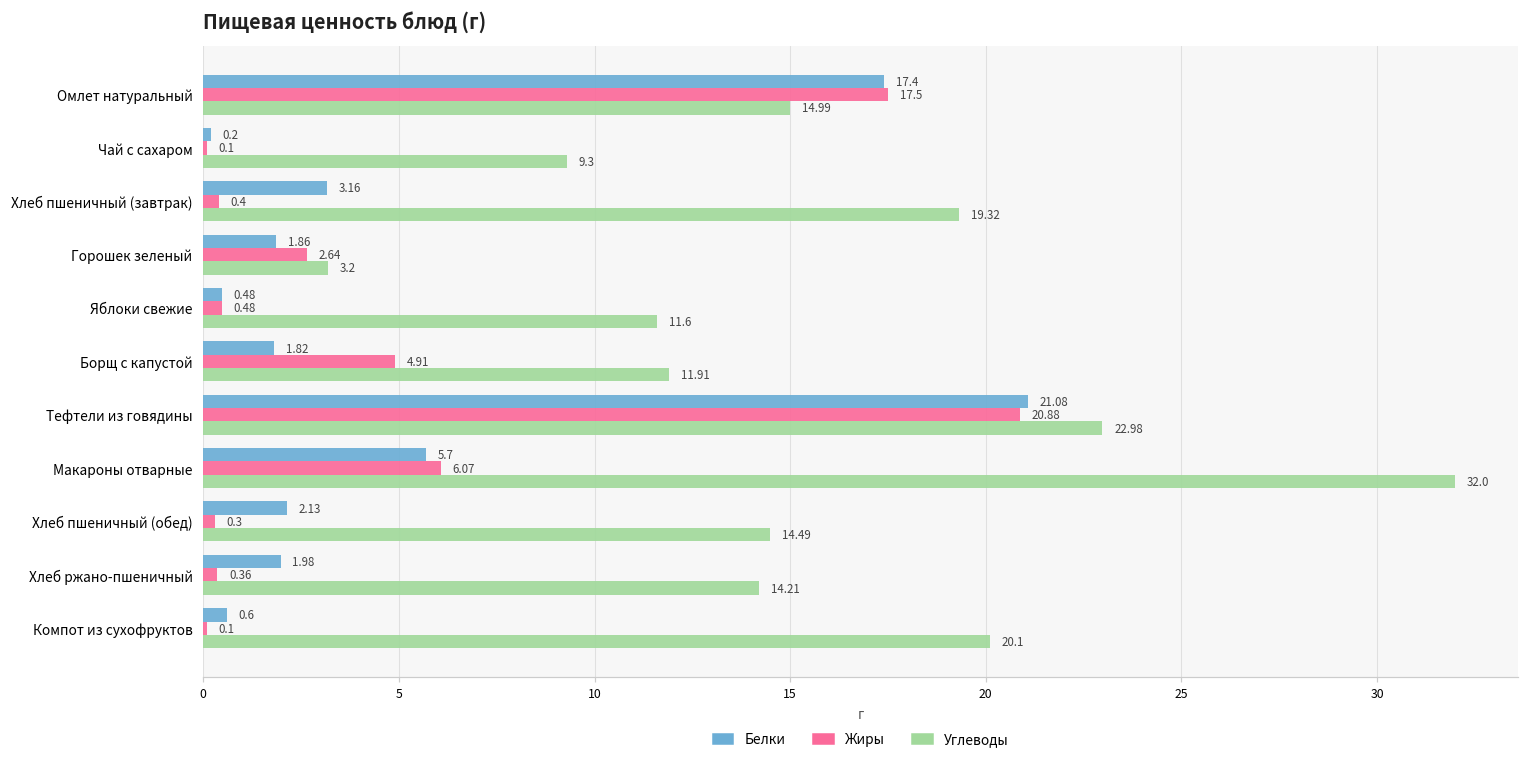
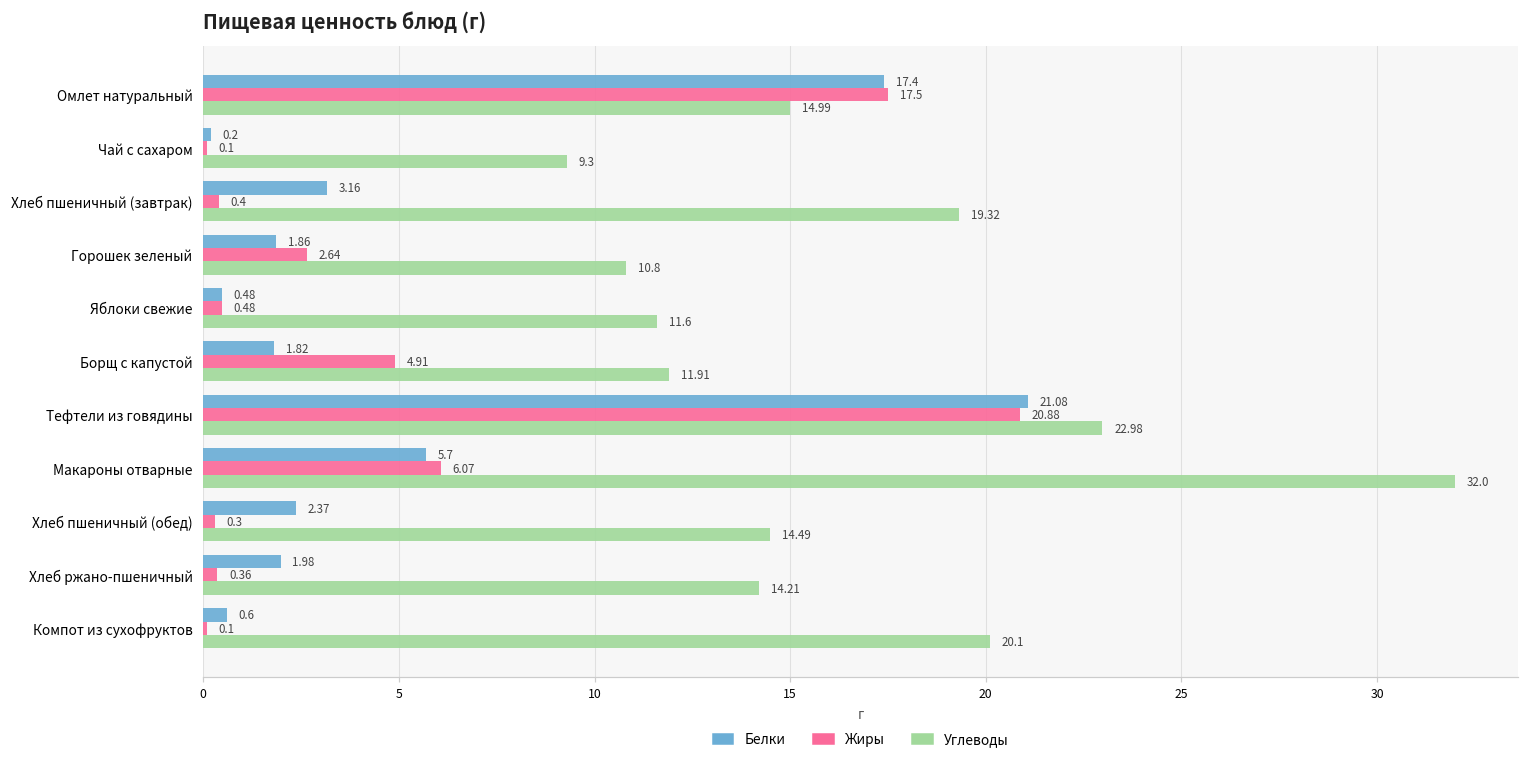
  {
    "Белки": {
      "Омлет натуральный": 17.4,
      "Чай с сахаром": 0.2,
      "Хлеб пшеничный (завтрак)": 3.16,
      "Горошек зеленый": 1.86,
      "Яблоки свежие": 0.48,
      "Борщ с капустой": 1.82,
      "Тефтели из говядины": 21.08,
      "Макароны отварные": 5.7,
-     "Хлеб пшеничный (обед)": 2.13,
+     "Хлеб пшеничный (обед)": 2.37,
      "Хлеб ржано-пшеничный": 1.98,
      "Компот из сухофруктов": 0.6
    },
    "Жиры": {
      "Омлет натуральный": 17.5,
      "Чай с сахаром": 0.1,
      "Хлеб пшеничный (завтрак)": 0.4,
      "Горошек зеленый": 2.64,
      "Яблоки свежие": 0.48,
      "Борщ с капустой": 4.91,
      "Тефтели из говядины": 20.88,
      "Макароны отварные": 6.07,
      "Хлеб пшеничный (обед)": 0.3,
      "Хлеб ржано-пшеничный": 0.36,
      "Компот из сухофруктов": 0.1
    },
    "Углеводы": {
      "Омлет натуральный": 14.99,
      "Чай с сахаром": 9.3,
      "Хлеб пшеничный (завтрак)": 19.32,
-     "Горошек зеленый": 3.2,
+     "Горошек зеленый": 10.8,
      "Яблоки свежие": 11.6,
      "Борщ с капустой": 11.91,
      "Тефтели из говядины": 22.98,
      "Макароны отварные": 32.0,
      "Хлеб пшеничный (обед)": 14.49,
      "Хлеб ржано-пшеничный": 14.21,
      "Компот из сухофруктов": 20.1
    }
  }
